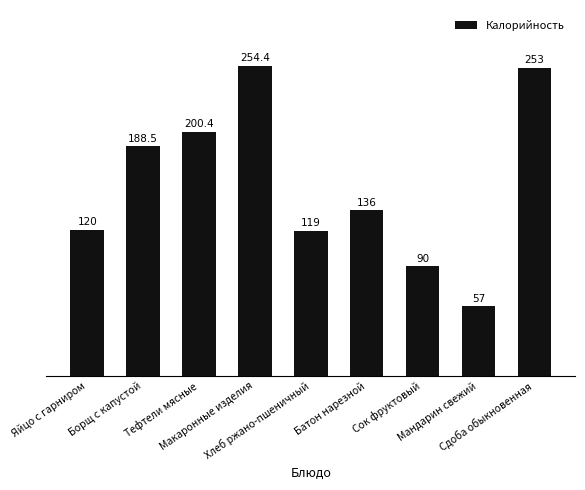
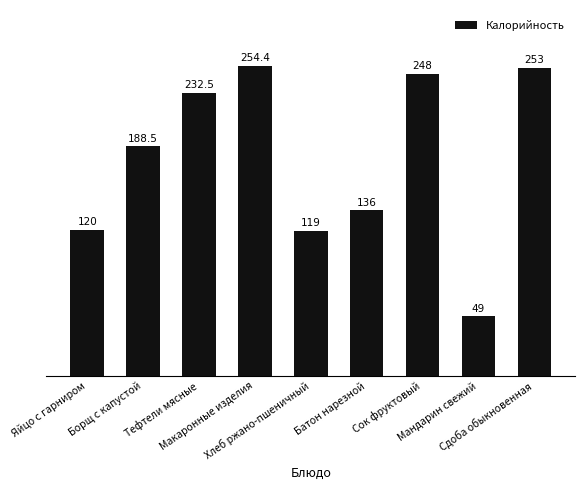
  {
    "Яйцо с гарниром": 120,
    "Борщ с капустой": 188.5,
-   "Тефтели мясные": 200.4,
+   "Тефтели мясные": 232.5,
    "Макаронные изделия": 254.4,
    "Хлеб ржано-пшеничный": 119,
    "Батон нарезной": 136,
-   "Сок фруктовый": 90,
-   "Мандарин свежий": 57,
+   "Сок фруктовый": 248,
+   "Мандарин свежий": 49,
    "Сдоба обыкновенная": 253
  }
